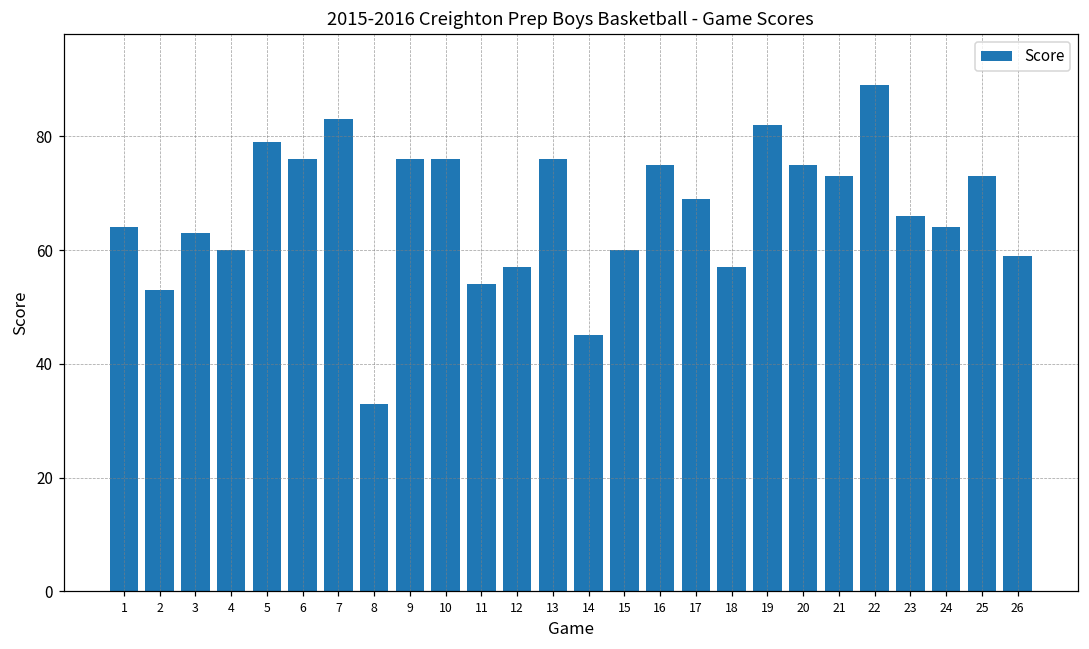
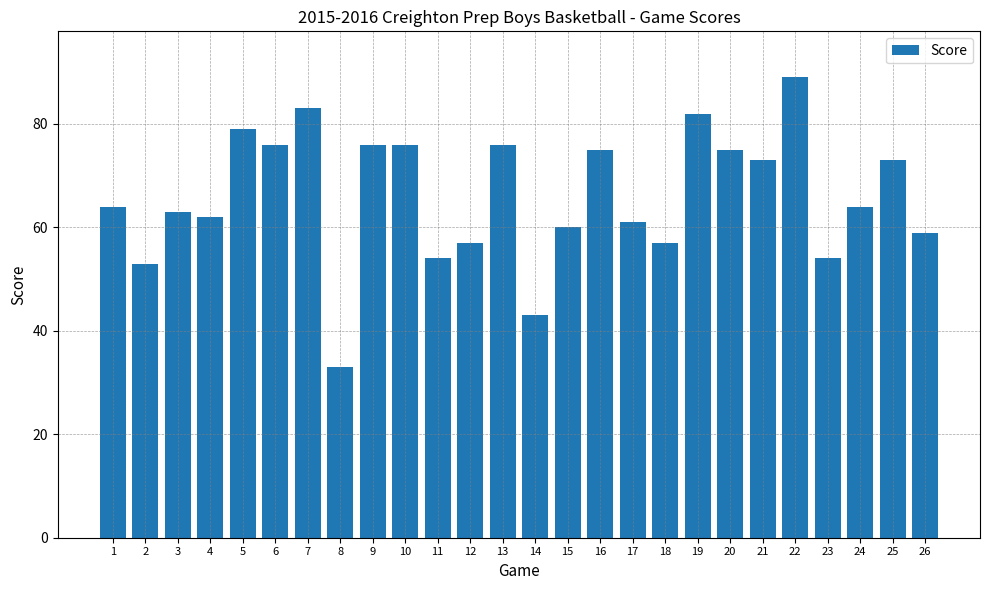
  {
    "1": 64,
    "2": 53,
    "3": 63,
-   "4": 60,
+   "4": 62,
    "5": 79,
    "6": 76,
    "7": 83,
    "8": 33,
    "9": 76,
    "10": 76,
    "11": 54,
    "12": 57,
    "13": 76,
-   "14": 45,
+   "14": 43,
    "15": 60,
    "16": 75,
-   "17": 69,
+   "17": 61,
    "18": 57,
    "19": 82,
    "20": 75,
    "21": 73,
    "22": 89,
-   "23": 66,
+   "23": 54,
    "24": 64,
    "25": 73,
    "26": 59
  }
